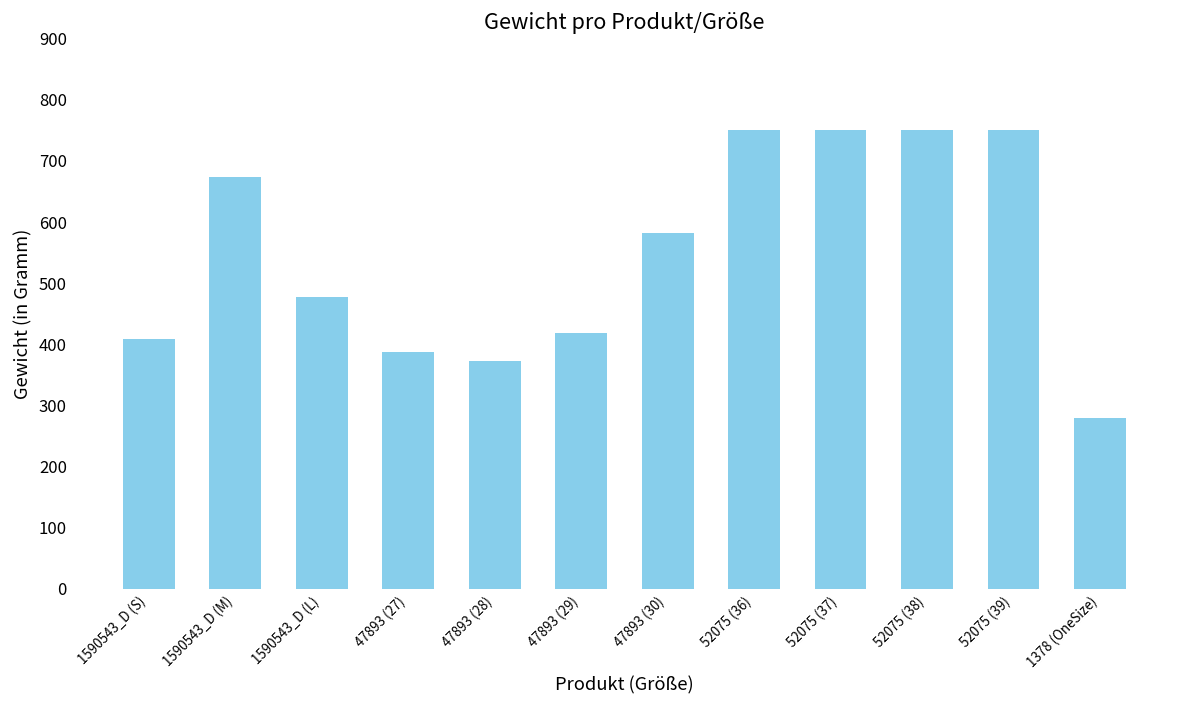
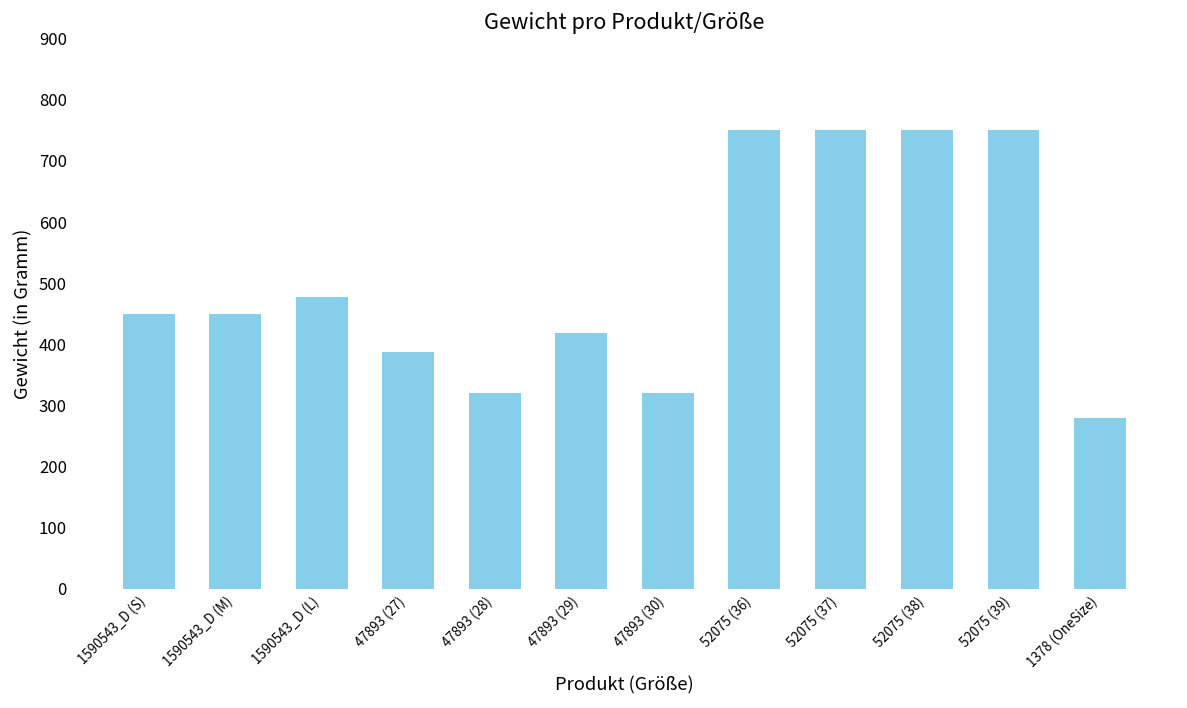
  {
-   "1590543_D (S)": 410,
-   "1590543_D (M)": 670,
+   "1590543_D (S)": 450,
+   "1590543_D (M)": 450,
    "1590543_D (L)": 480,
    "47893 (27)": 390,
-   "47893 (28)": 370,
+   "47893 (28)": 320,
    "47893 (29)": 420,
-   "47893 (30)": 580,
+   "47893 (30)": 320,
    "52075 (36)": 750,
    "52075 (37)": 750,
    "52075 (38)": 750,
    "52075 (39)": 750,
    "1378 (OneSize)": 280
  }
